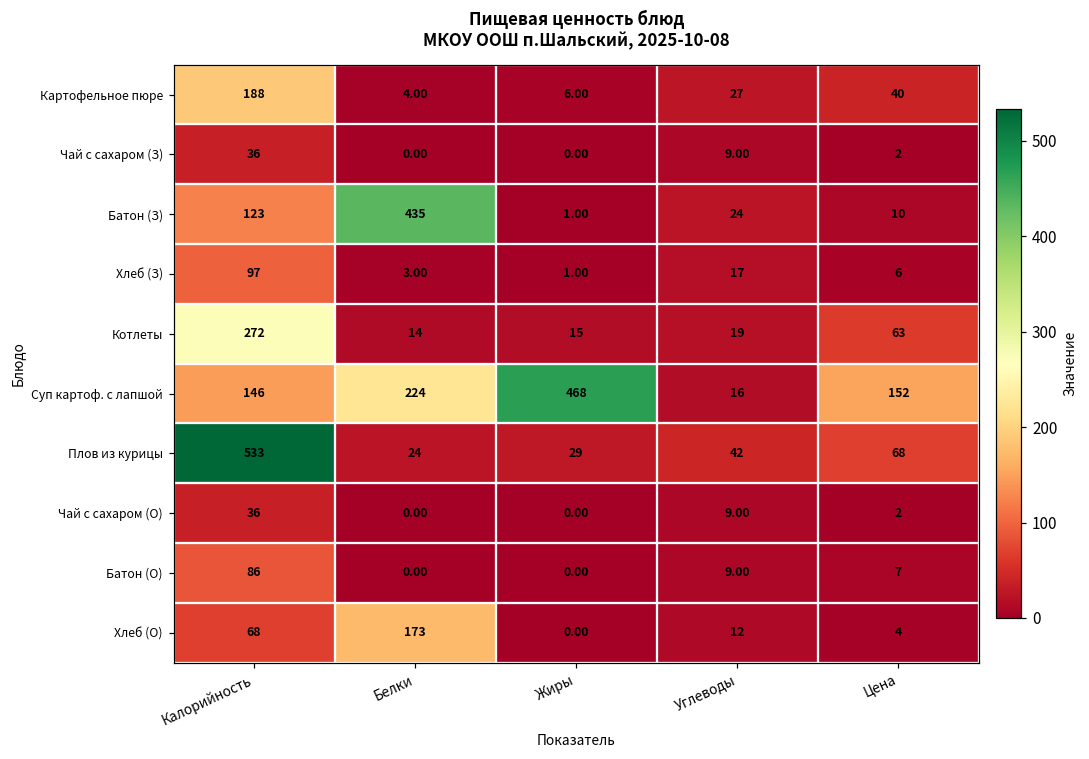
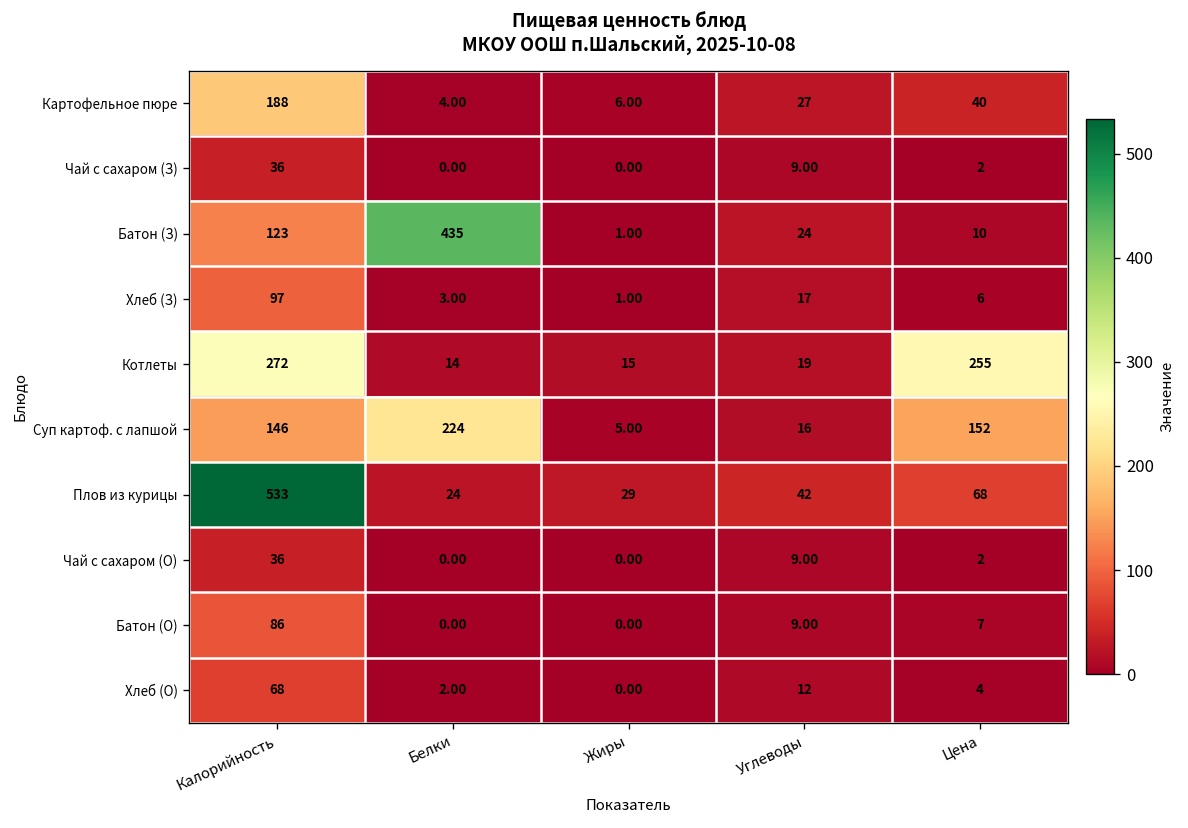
  {
    "Картофельное пюре": {
      "Калорийность": 188,
      "Белки": 4.00,
      "Жиры": 6.00,
      "Углеводы": 27,
      "Цена": 40
    },
    "Чай с сахаром (З)": {
      "Калорийность": 36,
      "Белки": 0.00,
      "Жиры": 0.00,
      "Углеводы": 9.00,
      "Цена": 2
    },
    "Батон (З)": {
      "Калорийность": 123,
      "Белки": 435,
      "Жиры": 1.00,
      "Углеводы": 24,
      "Цена": 10
    },
    "Хлеб (З)": {
      "Калорийность": 97,
      "Белки": 3.00,
      "Жиры": 1.00,
      "Углеводы": 17,
      "Цена": 6
    },
    "Котлеты": {
      "Калорийность": 272,
      "Белки": 14,
      "Жиры": 15,
      "Углеводы": 19,
-     "Цена": 63
+     "Цена": 255
    },
    "Суп картоф. с лапшой": {
      "Калорийность": 146,
      "Белки": 224,
-     "Жиры": 468,
+     "Жиры": 5.00,
      "Углеводы": 16,
      "Цена": 152
    },
    "Плов из курицы": {
      "Калорийность": 533,
      "Белки": 24,
      "Жиры": 29,
      "Углеводы": 42,
      "Цена": 68
    },
    "Чай с сахаром (О)": {
      "Калорийность": 36,
      "Белки": 0.00,
      "Жиры": 0.00,
      "Углеводы": 9.00,
      "Цена": 2
    },
    "Батон (О)": {
      "Калорийность": 86,
      "Белки": 0.00,
      "Жиры": 0.00,
      "Углеводы": 9.00,
      "Цена": 7
    },
    "Хлеб (О)": {
      "Калорийность": 68,
-     "Белки": 173,
+     "Белки": 2.00,
      "Жиры": 0.00,
      "Углеводы": 12,
      "Цена": 4
    }
  }
